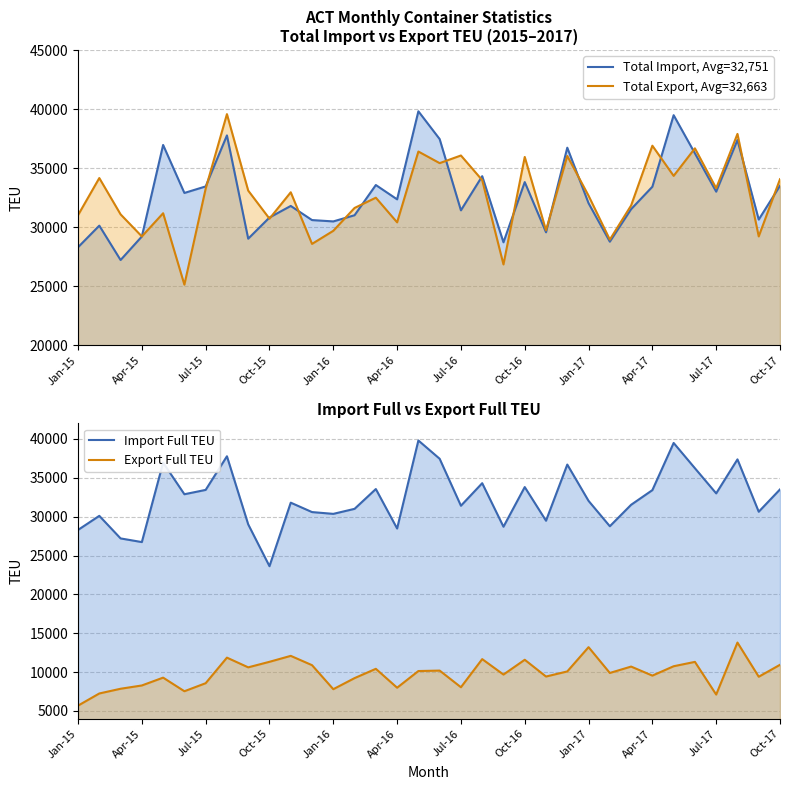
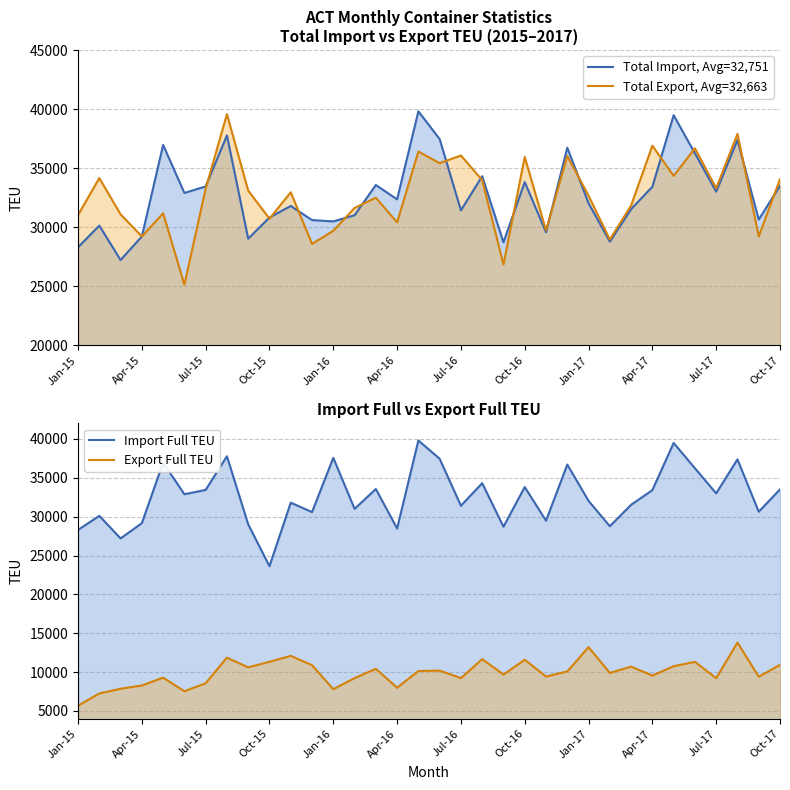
  {
    "ACT Monthly Container Statistics Total Import vs Export TEU (2015–2017)": {
      "Total Import, Avg=32,751": {
        "Jan-15": 28300,
        "Jan-16": 30500,
        "Apr-16": 32400,
        "Jul-16": 31400,
        "Oct-16": 33800,
        "Jan-17": 32000,
        "Apr-17": 33400,
        "Jul-17": 33000,
        "Oct-17": 33500
      },
      "Total Export, Avg=32,663": {
        "Jan-15": 31000,
        "Jan-16": 29700,
        "Apr-16": 30400,
        "Jul-16": 36100,
        "Oct-16": 35900,
        "Jan-17": 32700,
        "Apr-17": 36900,
        "Jul-17": 33300,
        "Oct-17": 34100
      }
    },
    "Import Full vs Export Full TEU": {
      "Import Full TEU": {
        "Jan-15": 28000,
-       "Apr-15": 27000,
+       "Apr-15": 29000,
        "Jul-15": 33000,
        "Oct-15": 24000,
-       "Jan-16": 30000,
+       "Jan-16": 38000,
        "Apr-16": 28000,
        "Jul-16": 31000,
        "Oct-16": 34000,
        "Jan-17": 32000,
        "Apr-17": 33000,
        "Jul-17": 33000,
        "Oct-17": 34000
      },
      "Export Full TEU": {
        "Jan-15": 6000,
        "Apr-15": 8000,
        "Jul-15": 9000,
        "Oct-15": 11000,
        "Jan-16": 8000,
        "Apr-16": 8000,
-       "Jul-16": 8000,
+       "Jul-16": 9000,
        "Oct-16": 12000,
        "Jan-17": 13000,
        "Apr-17": 10000,
-       "Jul-17": 7000,
+       "Jul-17": 9000,
        "Oct-17": 11000
      }
    }
  }
